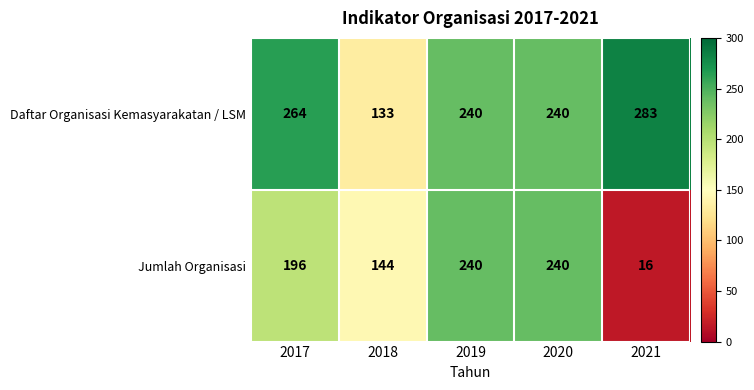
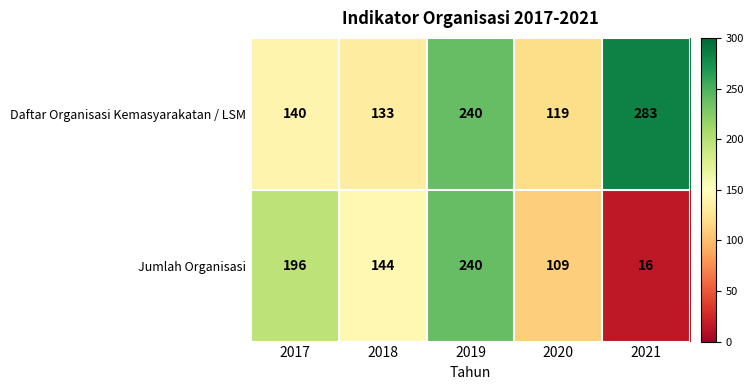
  {
    "Daftar Organisasi Kemasyarakatan / LSM": {
-     "2017": 264,
+     "2017": 140,
      "2018": 133,
      "2019": 240,
-     "2020": 240,
+     "2020": 119,
      "2021": 283
    },
    "Jumlah Organisasi": {
      "2017": 196,
      "2018": 144,
      "2019": 240,
-     "2020": 240,
+     "2020": 109,
      "2021": 16
    }
  }
